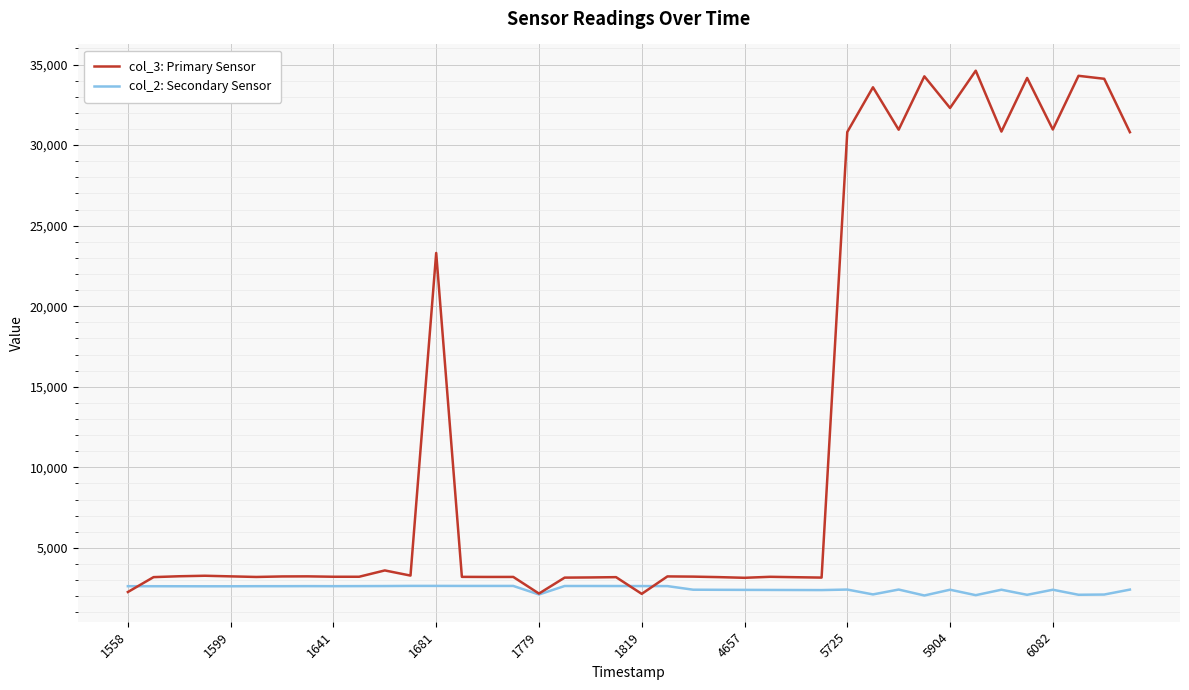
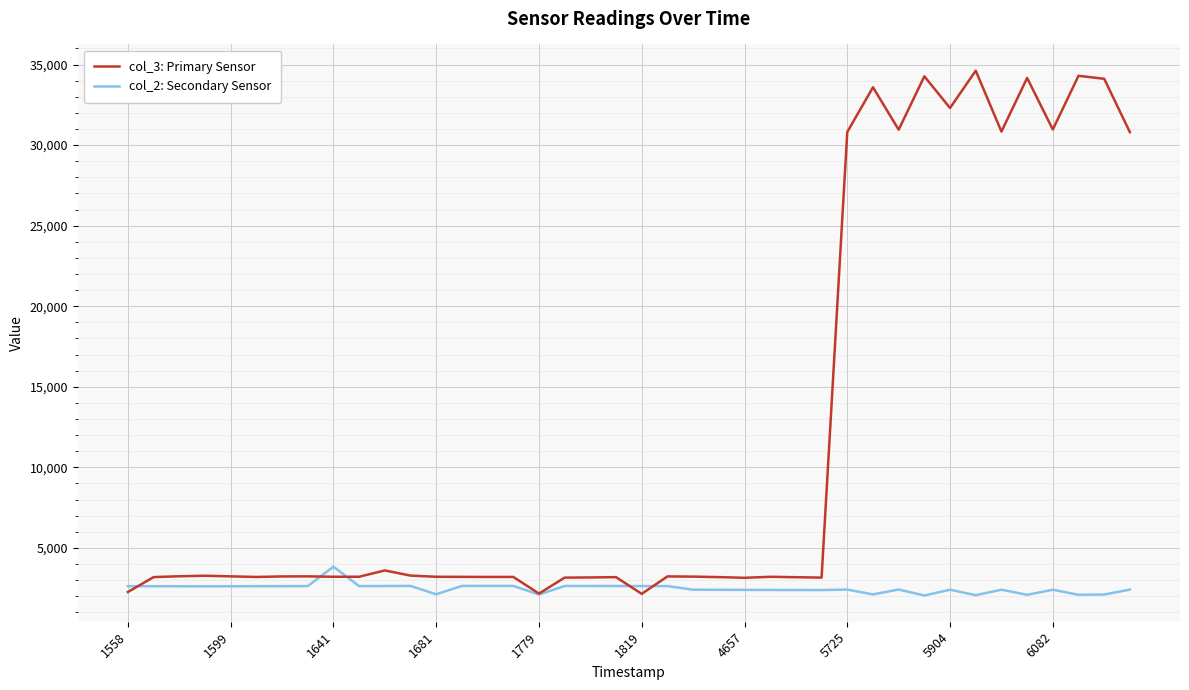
  {
    "col_3: Primary Sensor": {
      "1558": "2,300",
      "1599": "3,200",
      "1641": "3,200",
-     "1681": "23,300",
+     "1681": "3,200",
      "1819": "2,100",
      "4657": "3,100",
      "5725": "30,800",
      "5904": "32,300",
      "6082": "31,000"
    },
    "col_2: Secondary Sensor": {
      "1558": "2,600",
      "1599": "2,600",
-     "1641": "2,600",
-     "1681": "2,600",
+     "1641": "3,800",
+     "1681": "2,100",
      "1819": "2,600",
      "4657": "2,400",
      "5725": "2,400",
      "5904": "2,400",
      "6082": "2,400"
    }
  }
